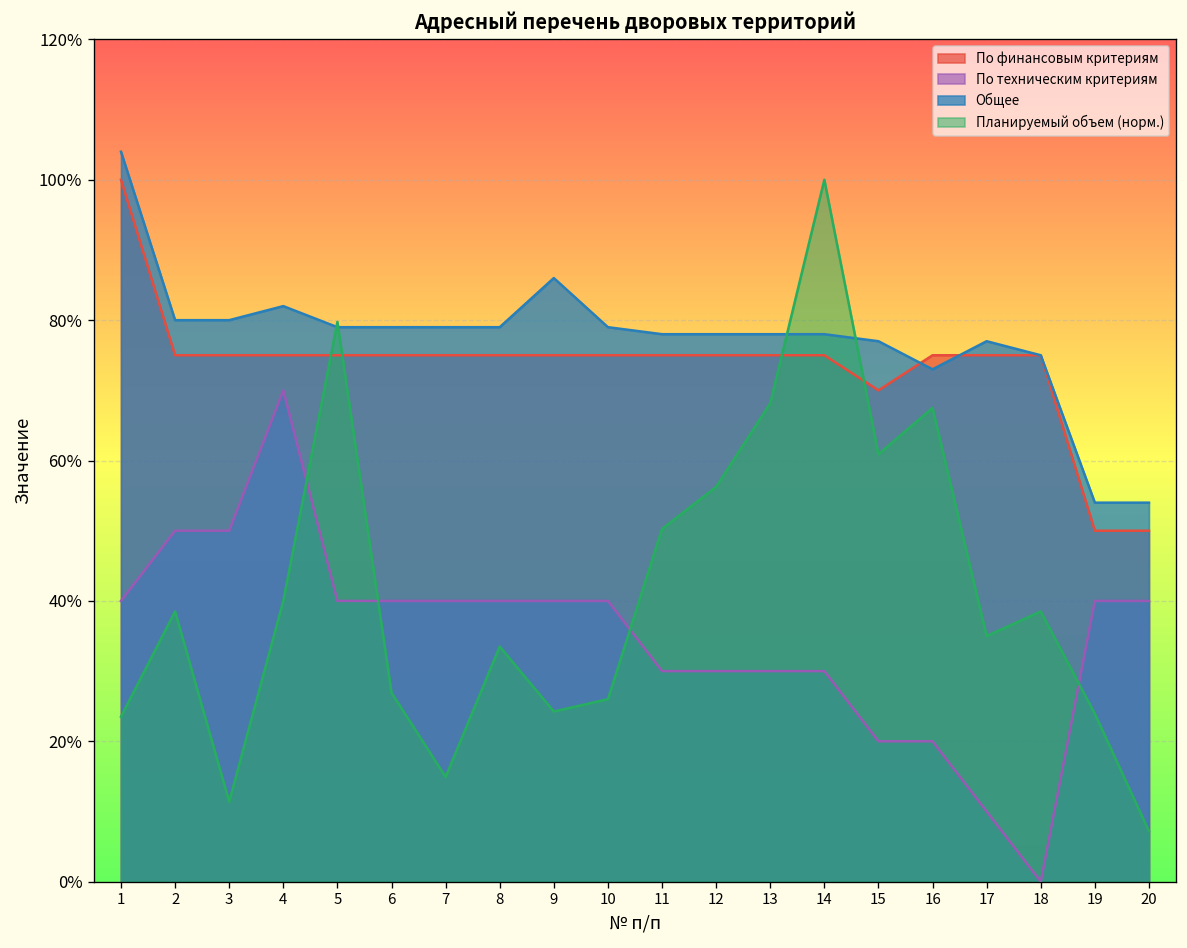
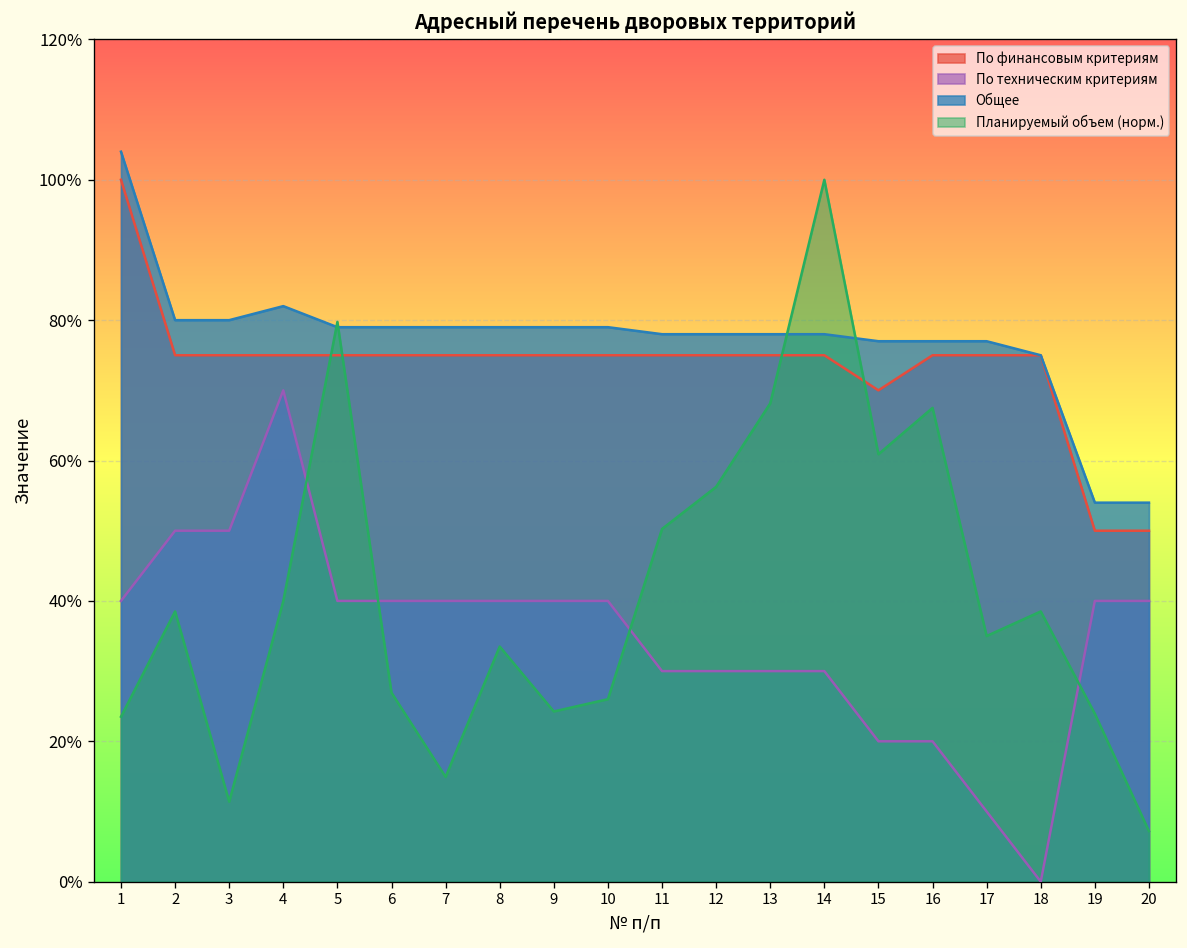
  {
    "По финансовым критериям": {
      "1": "100%",
      "2": "75%",
      "3": "75%",
      "4": "75%",
      "5": "75%",
      "6": "75%",
      "7": "75%",
      "8": "75%",
      "9": "75%",
      "10": "75%",
      "11": "75%",
      "12": "75%",
      "13": "75%",
      "14": "75%",
      "15": "70%",
      "16": "75%",
      "17": "75%",
      "19": "50%",
      "20": "50%"
    },
    "По техническим критериям": {
      "1": "40%",
      "2": "50%",
      "3": "50%",
      "4": "70%",
      "5": "40%",
      "6": "40%",
      "7": "40%",
      "8": "40%",
      "9": "40%",
      "10": "40%",
      "11": "30%",
      "12": "30%",
      "13": "30%",
      "14": "30%",
      "15": "20%",
      "16": "20%",
      "17": "10%",
      "18": "0%",
      "19": "40%",
      "20": "40%"
    },
    "Общее": {
      "1": "104%",
      "2": "80%",
      "3": "80%",
      "4": "82%",
      "5": "79%",
      "6": "79%",
      "7": "79%",
      "8": "79%",
-     "9": "86%",
+     "9": "79%",
      "10": "79%",
      "11": "78%",
      "12": "78%",
      "13": "78%",
      "14": "78%",
      "15": "77%",
-     "16": "73%",
+     "16": "77%",
      "17": "77%",
      "19": "54%",
      "20": "54%"
    },
    "Планируемый объем (норм.)": {
      "1": "23%",
      "2": "39%",
      "3": "11%",
      "4": "40%",
      "5": "80%",
      "6": "27%",
      "7": "15%",
      "8": "34%",
      "9": "24%",
      "10": "26%",
      "11": "50%",
      "12": "56%",
      "13": "68%",
      "14": "100%",
      "15": "61%",
      "16": "68%",
      "17": "35%",
      "18": "39%",
      "19": "24%",
      "20": "7%"
    }
  }
